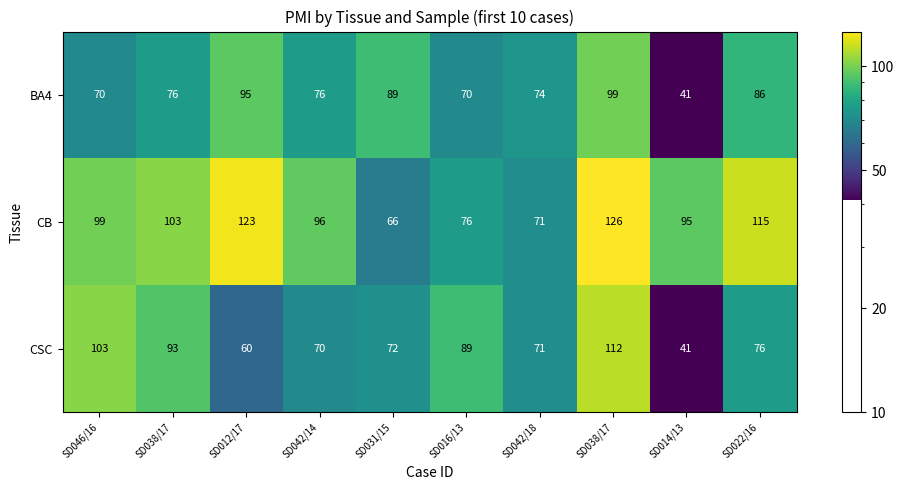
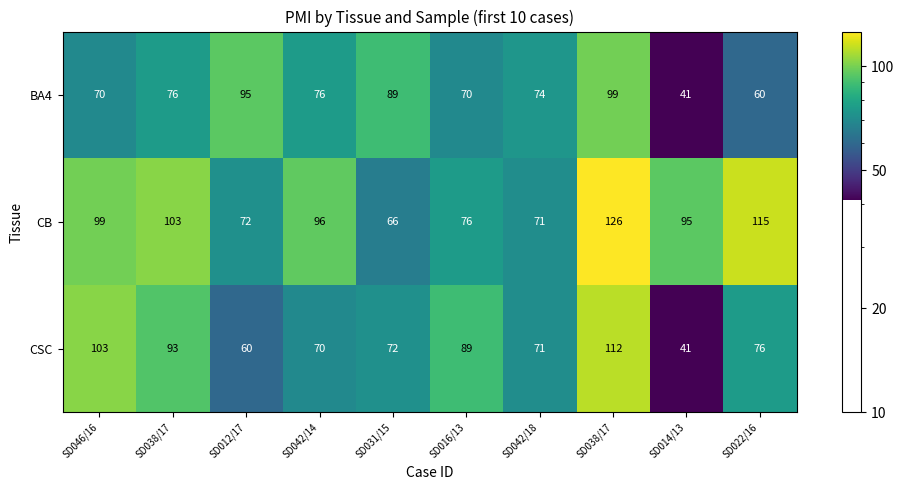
  {
    "BA4": {
      "SD046/16": 70,
      "SD012/17": 95,
      "SD042/14": 76,
      "SD031/15": 89,
      "SD016/13": 70,
      "SD042/18": 74,
      "SD014/13": 41,
-     "SD022/16": 86
+     "SD022/16": 60
    },
    "CB": {
      "SD046/16": 99,
-     "SD012/17": 123,
+     "SD012/17": 72,
      "SD042/14": 96,
      "SD031/15": 66,
      "SD016/13": 76,
      "SD042/18": 71,
      "SD014/13": 95,
      "SD022/16": 115
    },
    "CSC": {
      "SD046/16": 103,
      "SD012/17": 60,
      "SD042/14": 70,
      "SD031/15": 72,
      "SD016/13": 89,
      "SD042/18": 71,
      "SD014/13": 41,
      "SD022/16": 76
    }
  }
